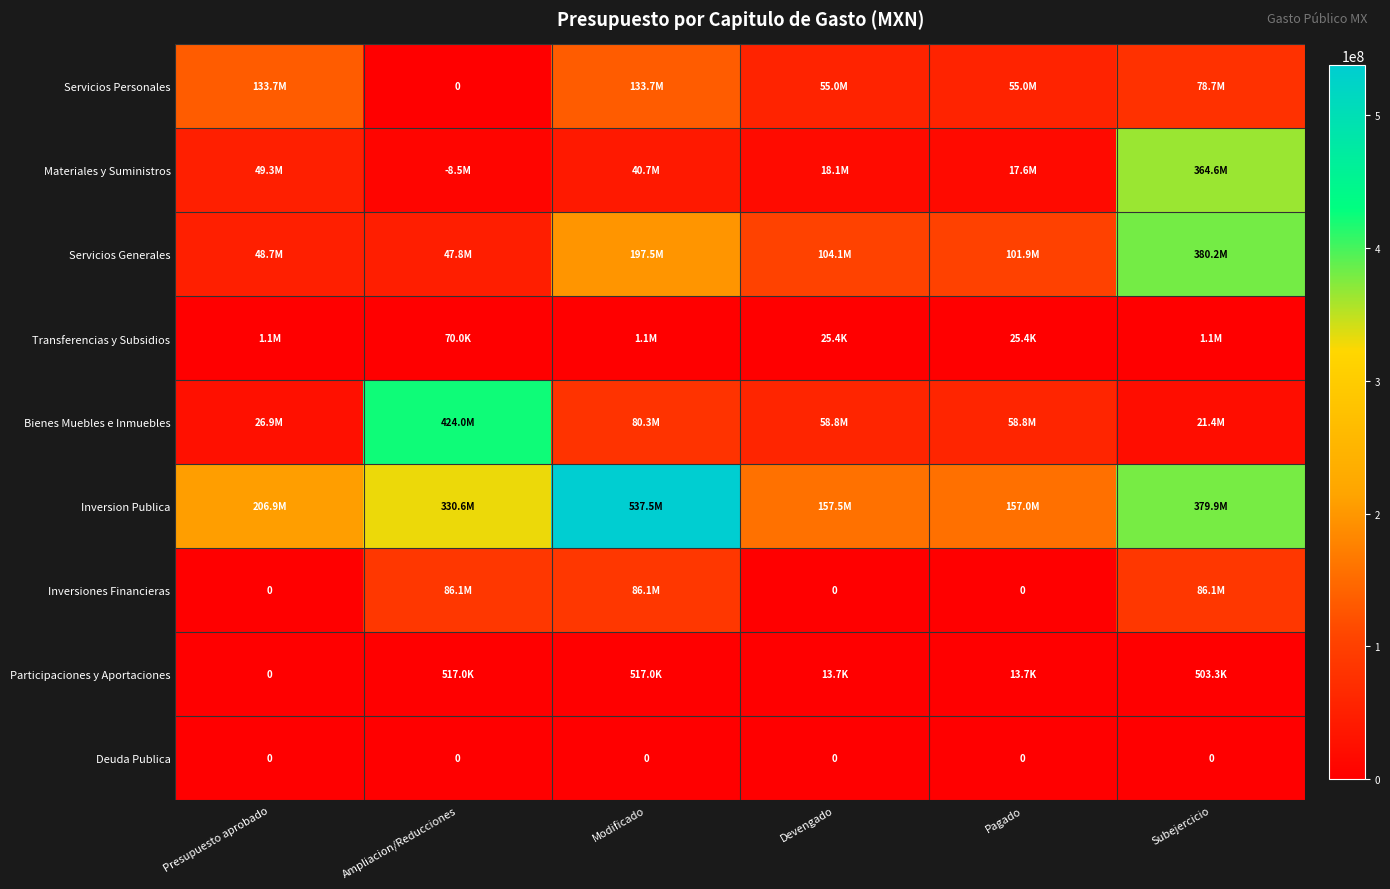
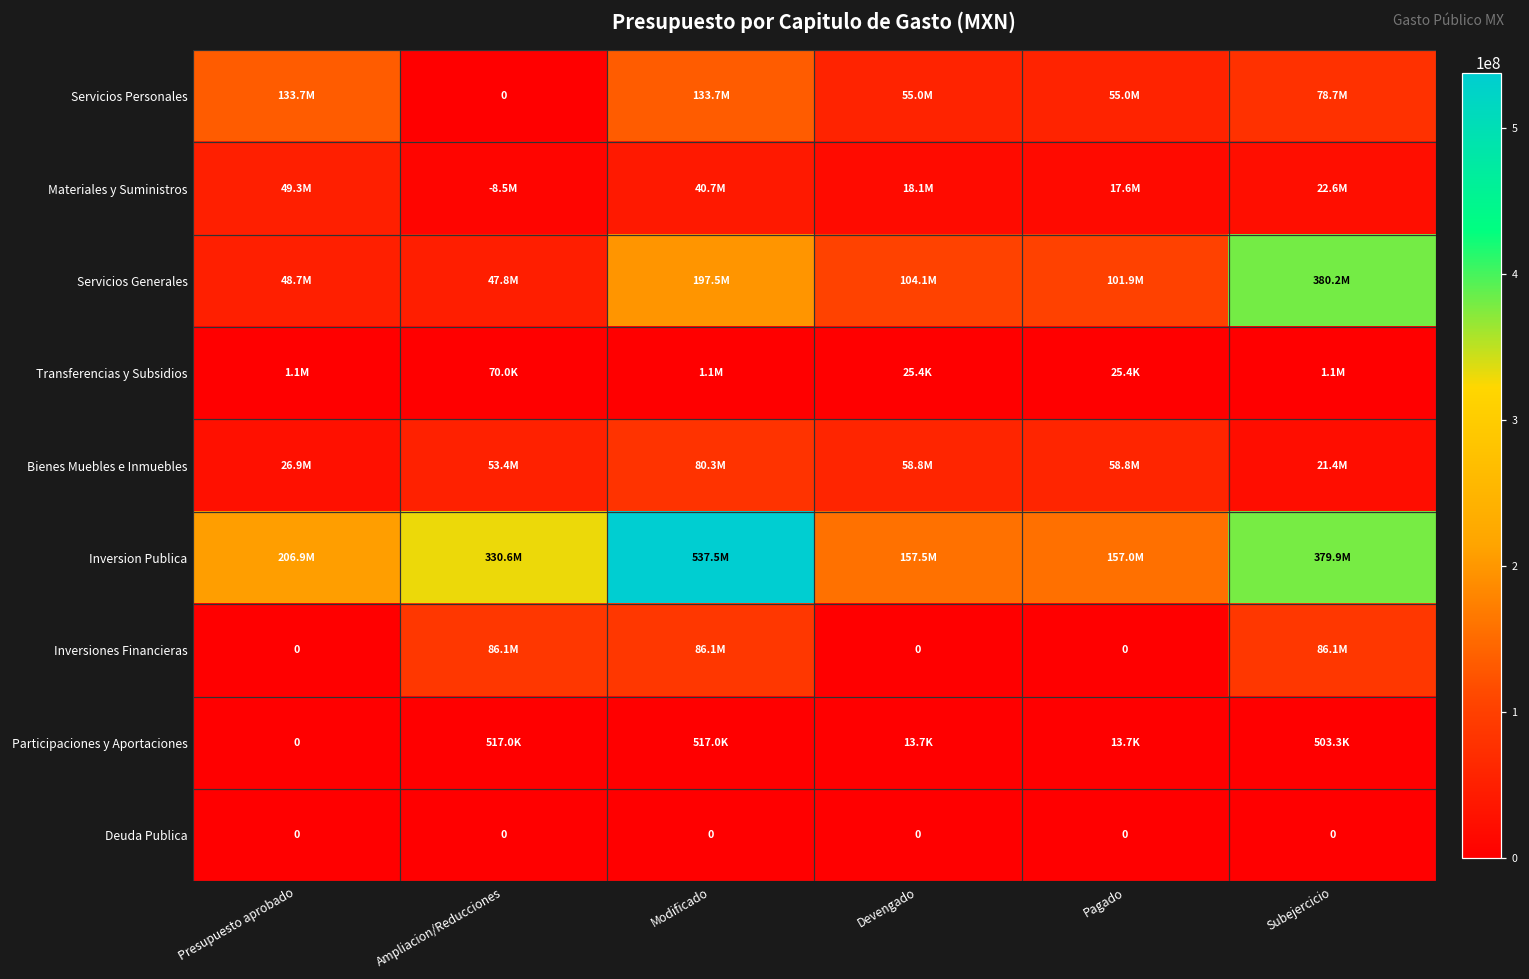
  {
    "Servicios Personales": {
      "Presupuesto aprobado": "133.7M",
      "Ampliacion/Reducciones": "0",
      "Modificado": "133.7M",
      "Devengado": "55.0M",
      "Pagado": "55.0M",
      "Subejercicio": "78.7M"
    },
    "Materiales y Suministros": {
      "Presupuesto aprobado": "49.3M",
      "Ampliacion/Reducciones": "-8.5M",
      "Modificado": "40.7M",
      "Devengado": "18.1M",
      "Pagado": "17.6M",
-     "Subejercicio": "364.6M"
+     "Subejercicio": "22.6M"
    },
    "Servicios Generales": {
      "Presupuesto aprobado": "48.7M",
      "Ampliacion/Reducciones": "47.8M",
      "Modificado": "197.5M",
      "Devengado": "104.1M",
      "Pagado": "101.9M",
      "Subejercicio": "380.2M"
    },
    "Transferencias y Subsidios": {
      "Presupuesto aprobado": "1.1M",
      "Ampliacion/Reducciones": "70.0K",
      "Modificado": "1.1M",
      "Devengado": "25.4K",
      "Pagado": "25.4K",
      "Subejercicio": "1.1M"
    },
    "Bienes Muebles e Inmuebles": {
      "Presupuesto aprobado": "26.9M",
-     "Ampliacion/Reducciones": "424.0M",
+     "Ampliacion/Reducciones": "53.4M",
      "Modificado": "80.3M",
      "Devengado": "58.8M",
      "Pagado": "58.8M",
      "Subejercicio": "21.4M"
    },
    "Inversion Publica": {
      "Presupuesto aprobado": "206.9M",
      "Ampliacion/Reducciones": "330.6M",
      "Modificado": "537.5M",
      "Devengado": "157.5M",
      "Pagado": "157.0M",
      "Subejercicio": "379.9M"
    },
    "Inversiones Financieras": {
      "Presupuesto aprobado": "0",
      "Ampliacion/Reducciones": "86.1M",
      "Modificado": "86.1M",
      "Devengado": "0",
      "Pagado": "0",
      "Subejercicio": "86.1M"
    },
    "Participaciones y Aportaciones": {
      "Presupuesto aprobado": "0",
      "Ampliacion/Reducciones": "517.0K",
      "Modificado": "517.0K",
      "Devengado": "13.7K",
      "Pagado": "13.7K",
      "Subejercicio": "503.3K"
    },
    "Deuda Publica": {
      "Presupuesto aprobado": "0",
      "Ampliacion/Reducciones": "0",
      "Modificado": "0",
      "Devengado": "0",
      "Pagado": "0",
      "Subejercicio": "0"
    }
  }
